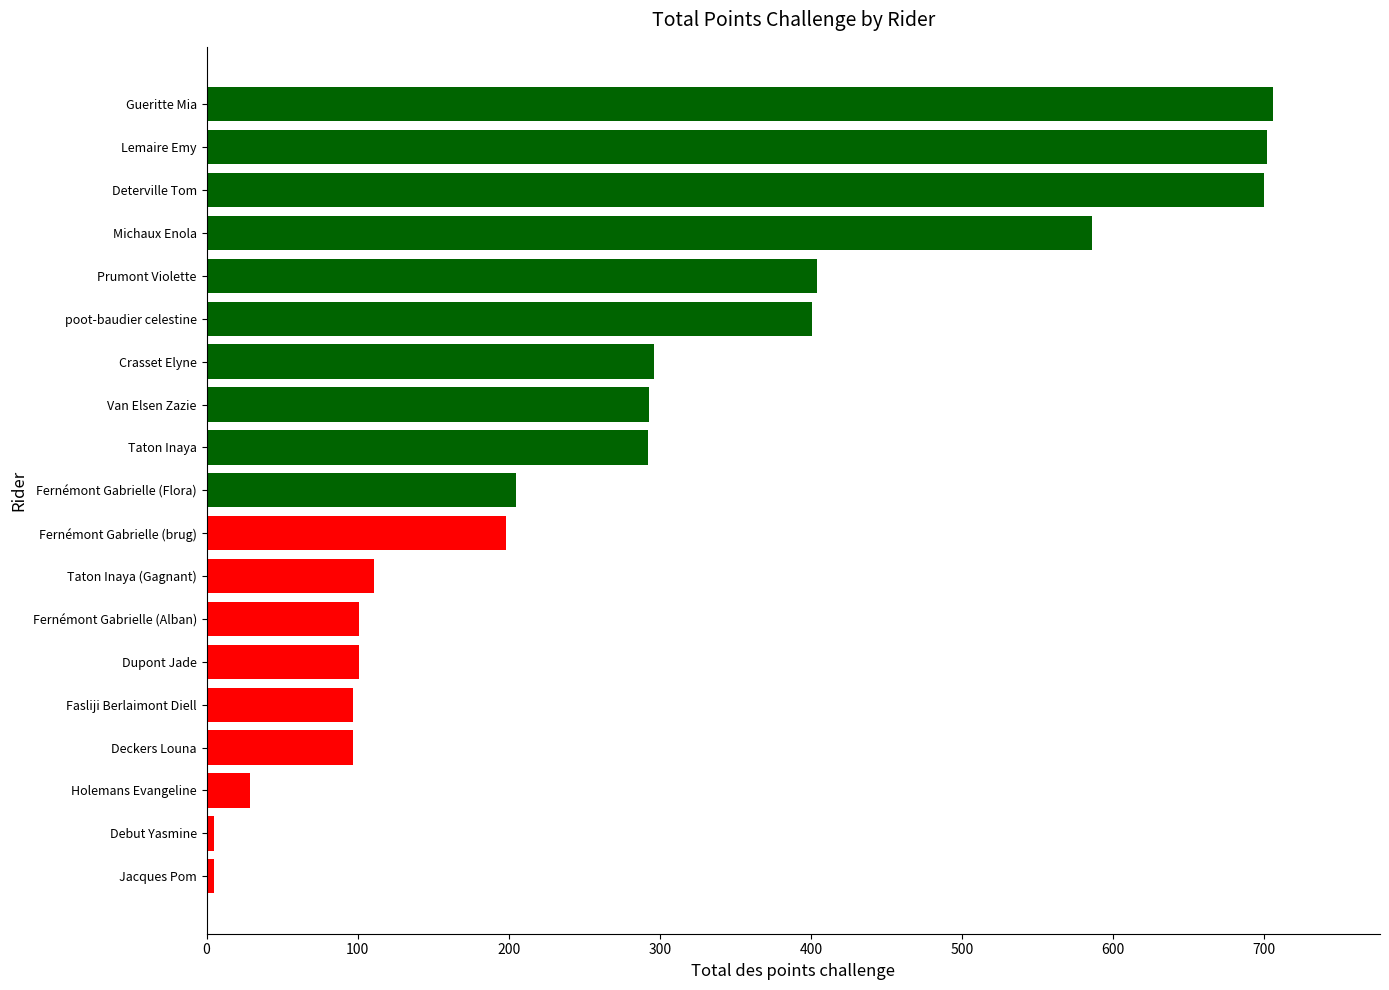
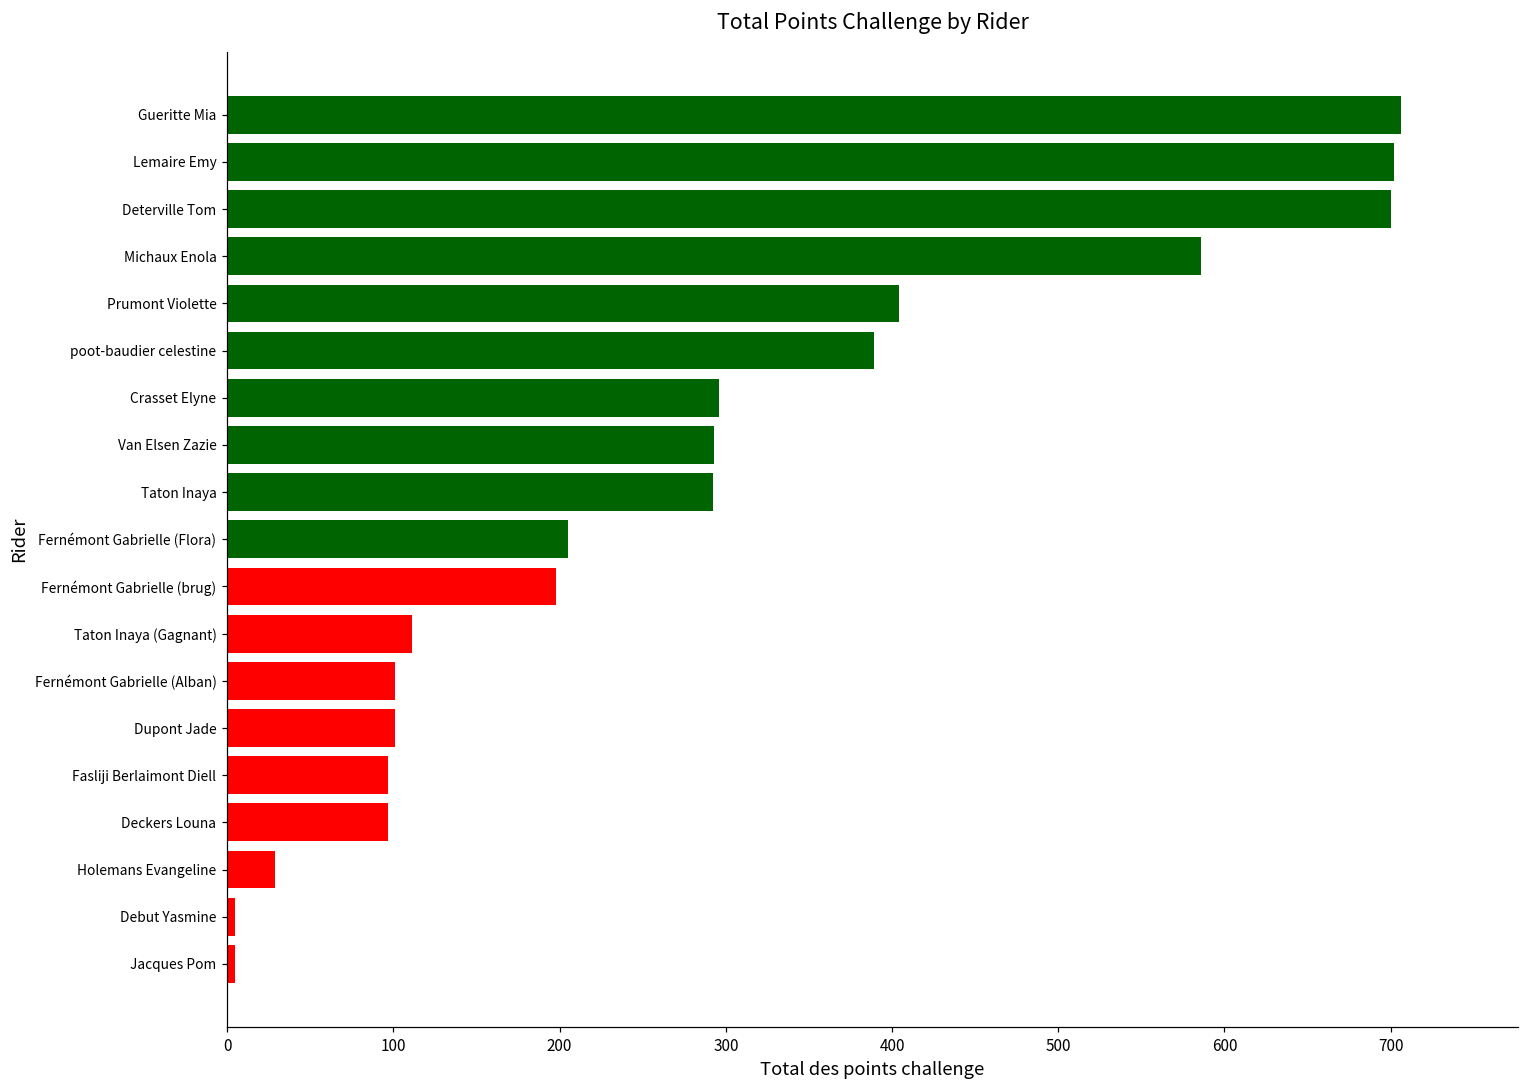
  {
    "Gueritte Mia": 706,
    "Lemaire Emy": 702,
    "Deterville Tom": 700,
    "Michaux Enola": 586,
    "Prumont Violette": 404,
-   "poot-baudier celestine": 401,
+   "poot-baudier celestine": 389,
    "Crasset Elyne": 296,
    "Van Elsen Zazie": 293,
    "Taton Inaya": 292,
    "Fernémont Gabrielle (Flora)": 205,
    "Fernémont Gabrielle (brug)": 198,
    "Taton Inaya (Gagnant)": 111,
    "Fernémont Gabrielle (Alban)": 101,
    "Dupont Jade": 101,
    "Fasliji Berlaimont Diell": 97,
    "Deckers Louna": 97,
    "Holemans Evangeline": 29,
    "Debut Yasmine": 5,
    "Jacques Pom": 5
  }
